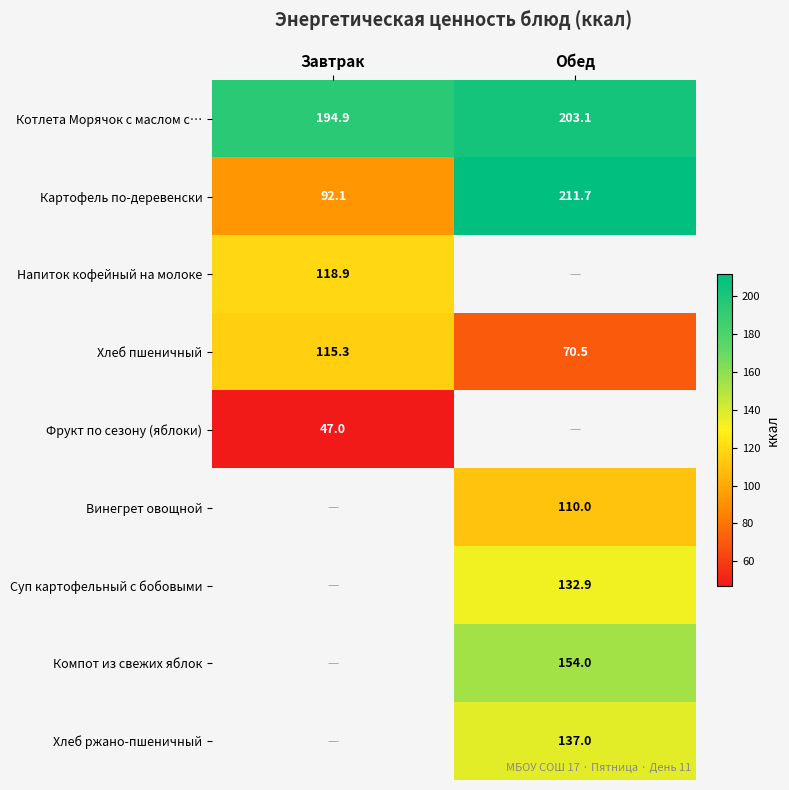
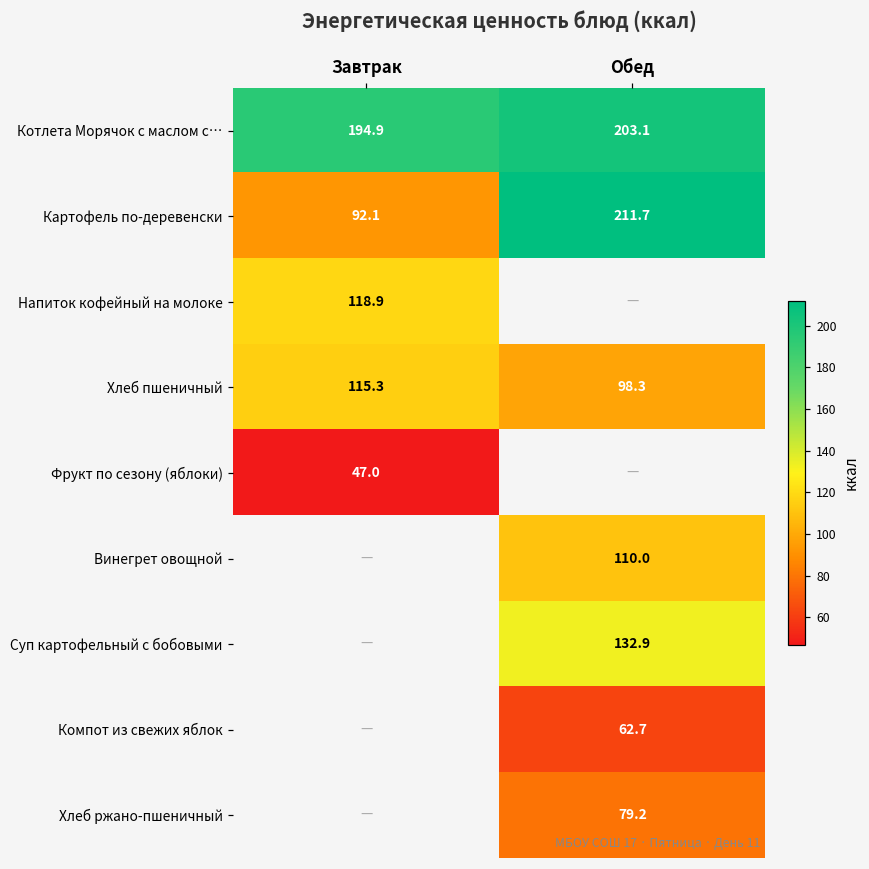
  {
    "Котлета Морячок с маслом с…": {
      "Завтрак": 194.9,
      "Обед": 203.1
    },
    "Картофель по-деревенски": {
      "Завтрак": 92.1,
      "Обед": 211.7
    },
    "Напиток кофейный на молоке": {
      "Завтрак": 118.9
    },
    "Хлеб пшеничный": {
      "Завтрак": 115.3,
-     "Обед": 70.5
+     "Обед": 98.3
    },
    "Фрукт по сезону (яблоки)": {
      "Завтрак": 47.0
    },
    "Винегрет овощной": {
      "Обед": 110.0
    },
    "Суп картофельный с бобовыми": {
      "Обед": 132.9
    },
    "Компот из свежих яблок": {
-     "Обед": 154.0
+     "Обед": 62.7
    },
    "Хлеб ржано-пшеничный": {
-     "Обед": 137.0
+     "Обед": 79.2
    }
  }
